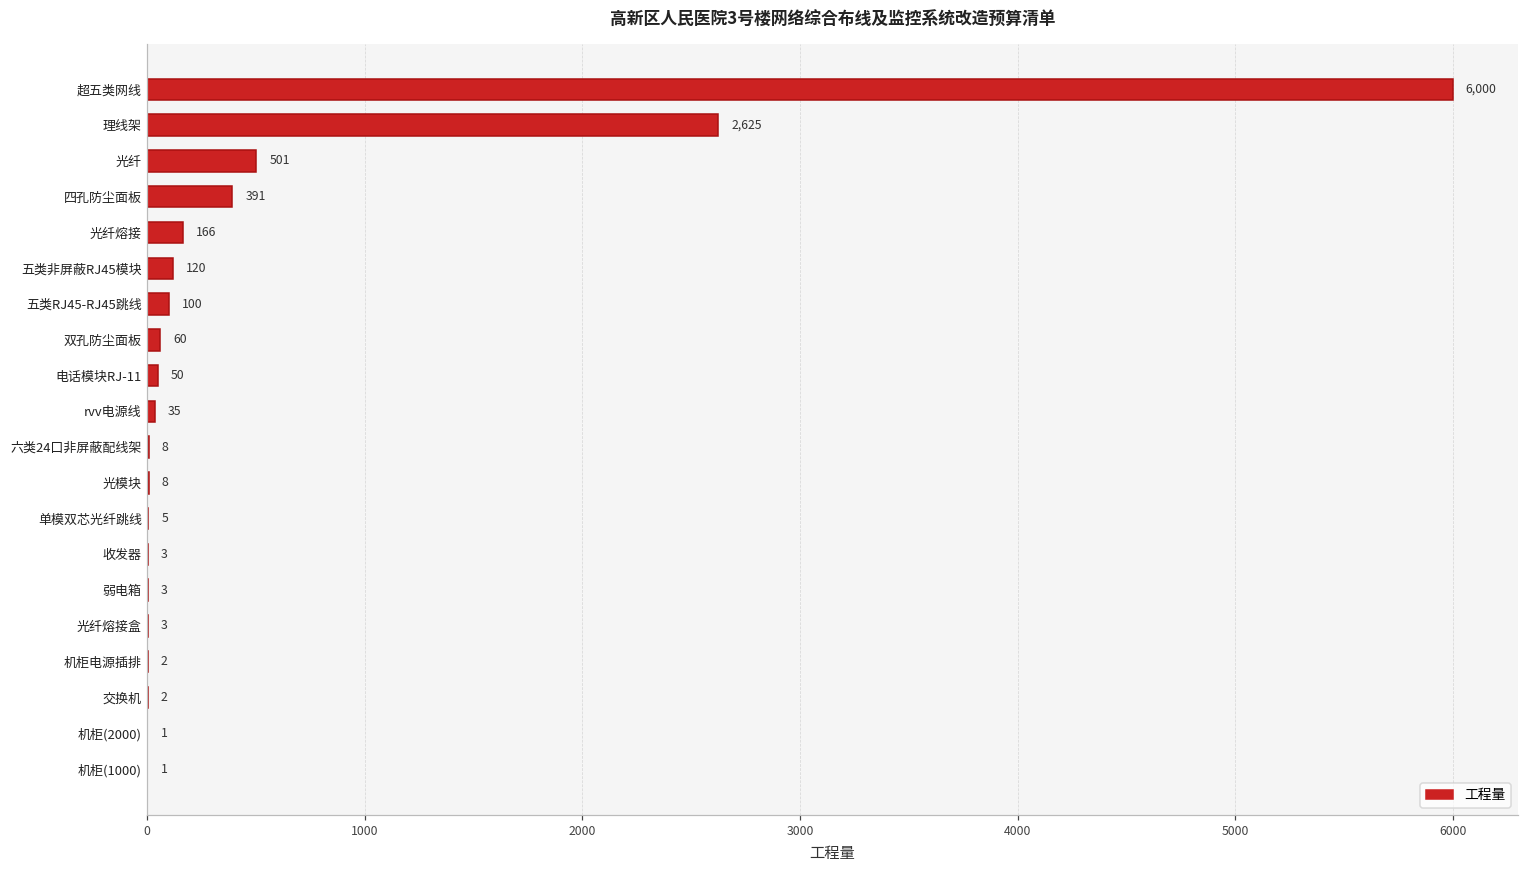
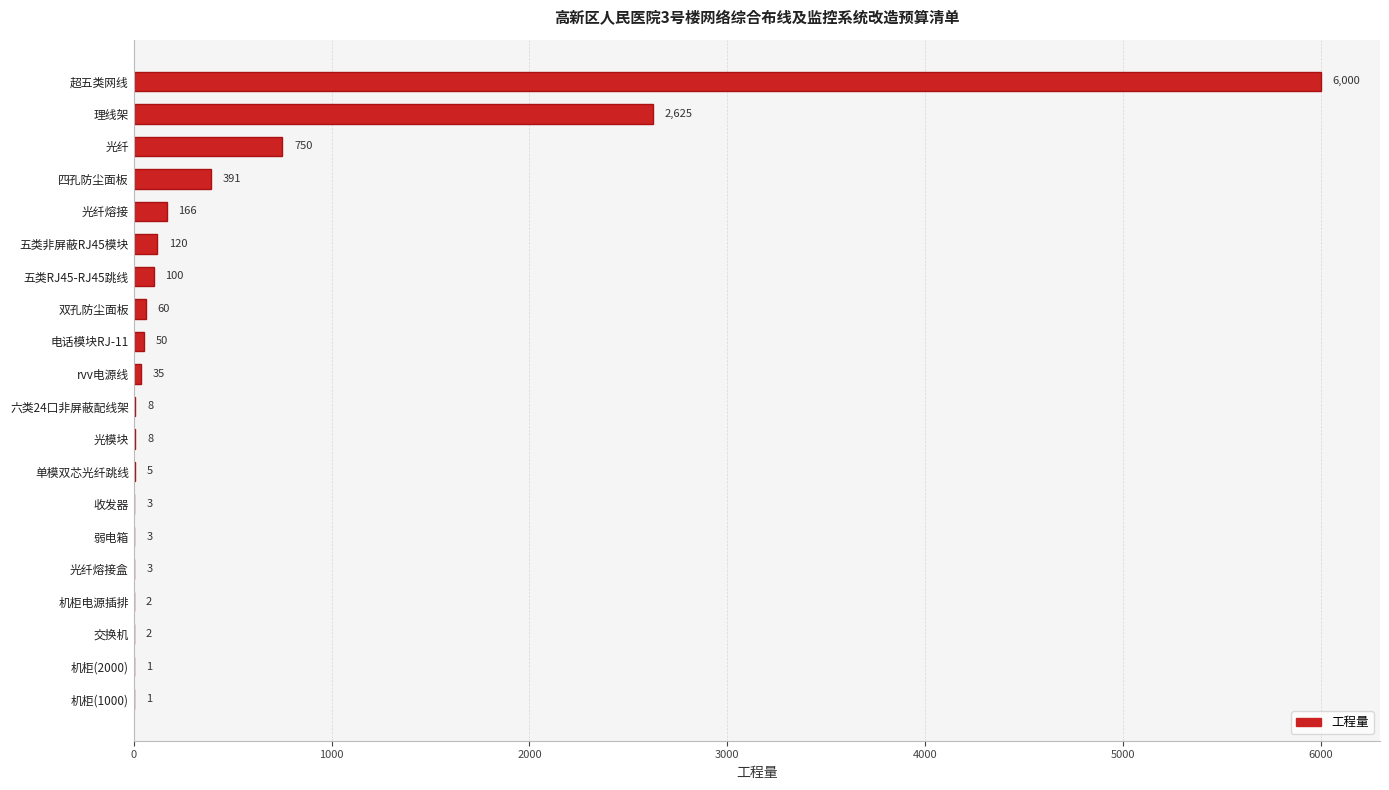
  {
    "超五类网线": "6,000",
    "理线架": "2,625",
-   "光纤": "501",
+   "光纤": "750",
    "四孔防尘面板": "391",
    "光纤熔接": "166",
    "五类非屏蔽RJ45模块": "120",
    "五类RJ45-RJ45跳线": "100",
    "双孔防尘面板": "60",
    "电话模块RJ-11": "50",
    "rvv电源线": "35",
    "六类24口非屏蔽配线架": "8",
    "光模块": "8",
    "单模双芯光纤跳线": "5",
    "收发器": "3",
    "弱电箱": "3",
    "光纤熔接盒": "3",
    "机柜电源插排": "2",
    "交换机": "2",
    "机柜(2000)": "1",
    "机柜(1000)": "1"
  }
